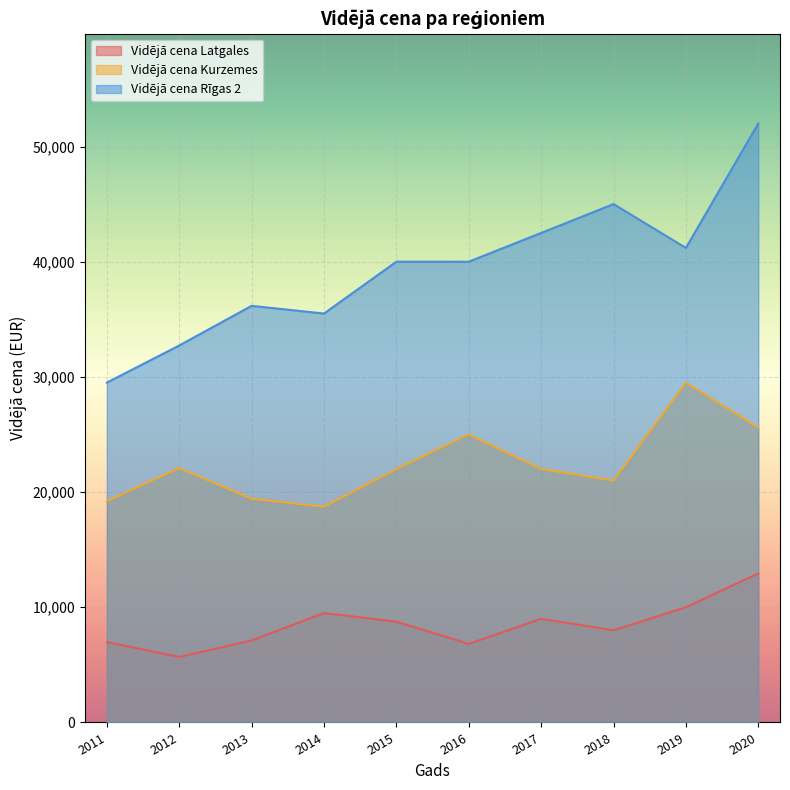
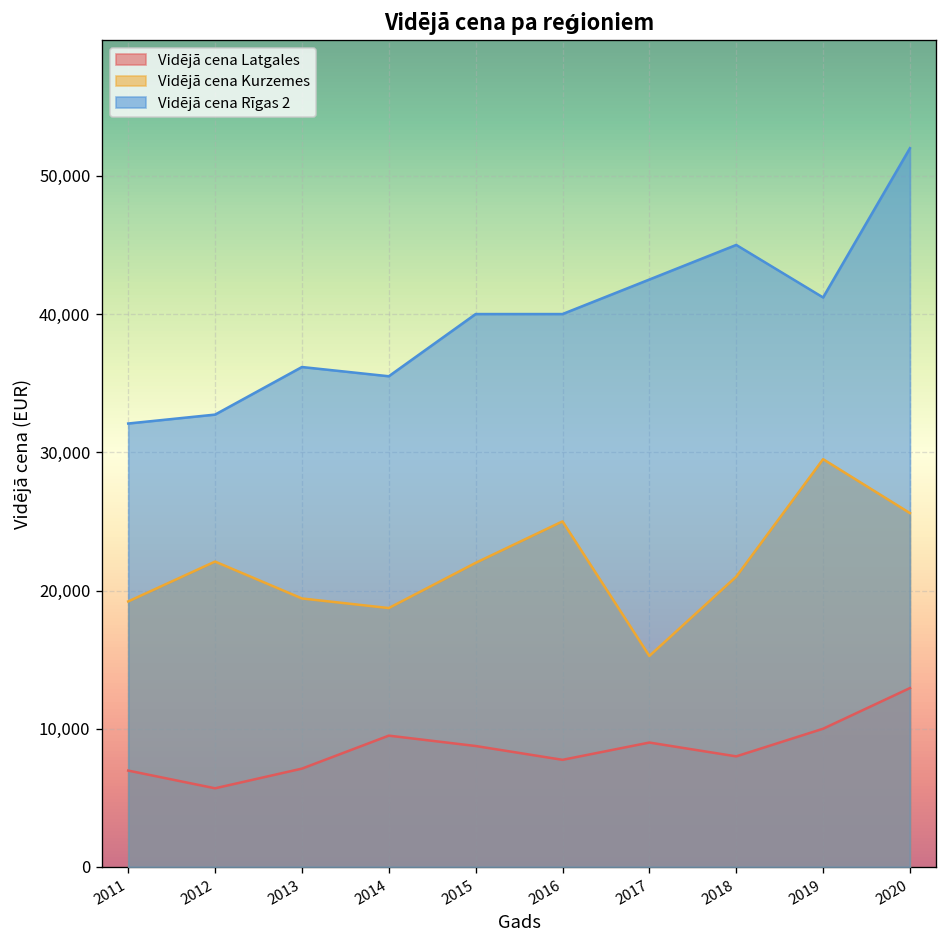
  {
    "Vidējā cena Latgales": {
      "2011": "7,000",
      "2012": "5,700",
      "2013": "7,100",
      "2014": "9,500",
      "2015": "8,800",
-     "2016": "6,800",
+     "2016": "7,800",
      "2017": "9,000",
      "2018": "8,000",
      "2019": "10,000",
      "2020": "12,900"
    },
    "Vidējā cena Kurzemes": {
      "2011": "19,200",
      "2012": "22,100",
      "2013": "19,400",
      "2014": "18,700",
      "2015": "22,000",
      "2016": "25,000",
-     "2017": "22,000",
+     "2017": "15,300",
      "2018": "21,000",
      "2019": "29,500",
      "2020": "25,600"
    },
    "Vidējā cena Rīgas 2": {
-     "2011": "29,500",
+     "2011": "32,100",
      "2012": "32,700",
      "2013": "36,200",
      "2014": "35,500",
      "2015": "40,000",
      "2016": "40,000",
      "2017": "42,500",
      "2018": "45,000",
      "2019": "41,200",
      "2020": "52,000"
    }
  }
